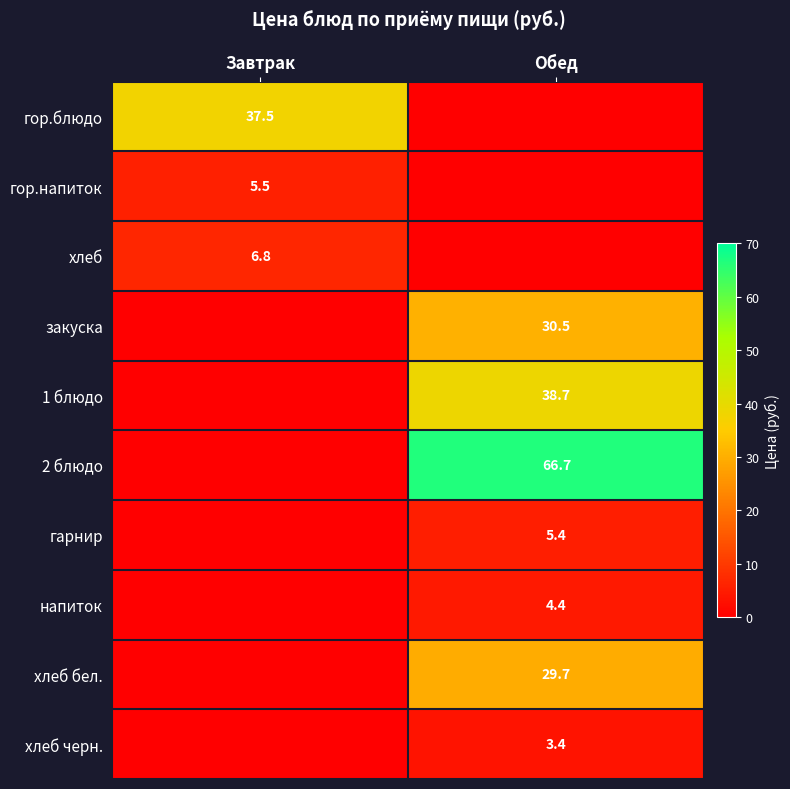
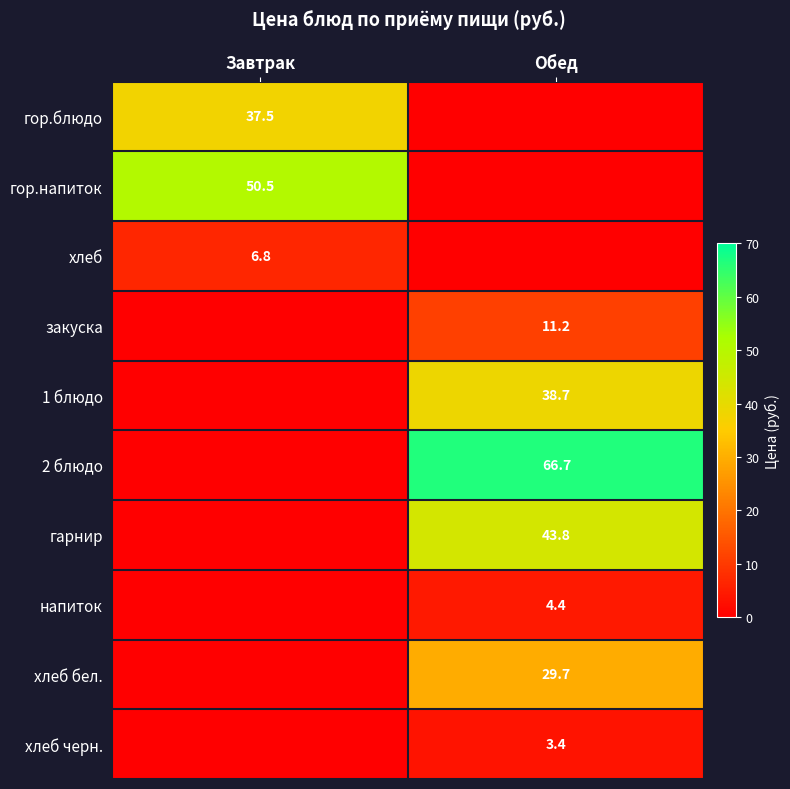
  {
    "гор.блюдо": {
      "Завтрак": 37.5
    },
    "гор.напиток": {
-     "Завтрак": 5.5
+     "Завтрак": 50.5
    },
    "хлеб": {
      "Завтрак": 6.8
    },
    "закуска": {
-     "Обед": 30.5
+     "Обед": 11.2
    },
    "1 блюдо": {
      "Обед": 38.7
    },
    "2 блюдо": {
      "Обед": 66.7
    },
    "гарнир": {
-     "Обед": 5.4
+     "Обед": 43.8
    },
    "напиток": {
      "Обед": 4.4
    },
    "хлеб бел.": {
      "Обед": 29.7
    },
    "хлеб черн.": {
      "Обед": 3.4
    }
  }
